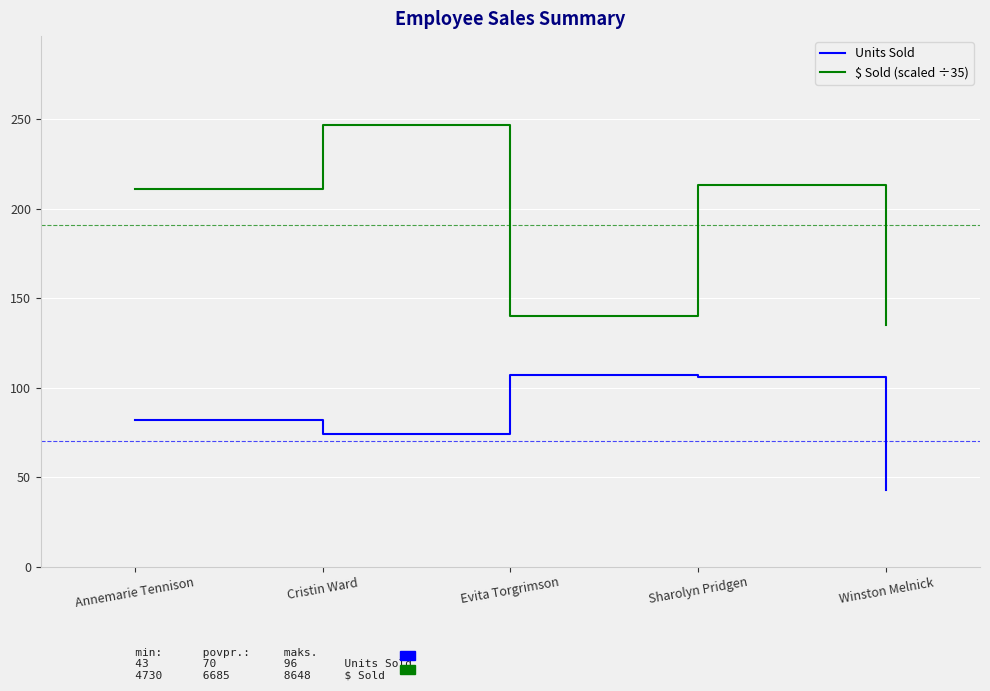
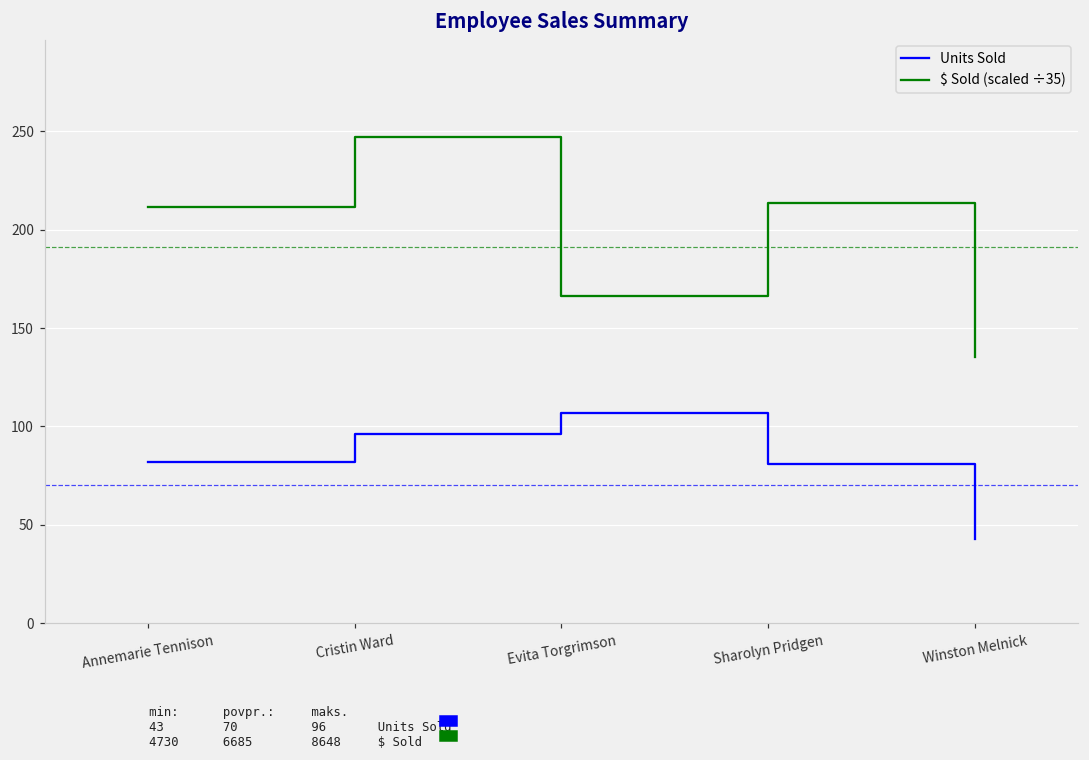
  {
    "Units Sold": {
      "Annemarie Tennison": 82,
-     "Cristin Ward": 74,
+     "Cristin Ward": 96,
      "Evita Torgrimson": 107,
-     "Sharolyn Pridgen": 106,
+     "Sharolyn Pridgen": 81,
      "Winston Melnick": 43
    },
    "$ Sold (scaled ÷35)": {
      "Annemarie Tennison": 211,
      "Cristin Ward": 247,
-     "Evita Torgrimson": 140,
+     "Evita Torgrimson": 166,
      "Sharolyn Pridgen": 214,
      "Winston Melnick": 135
    }
  }
